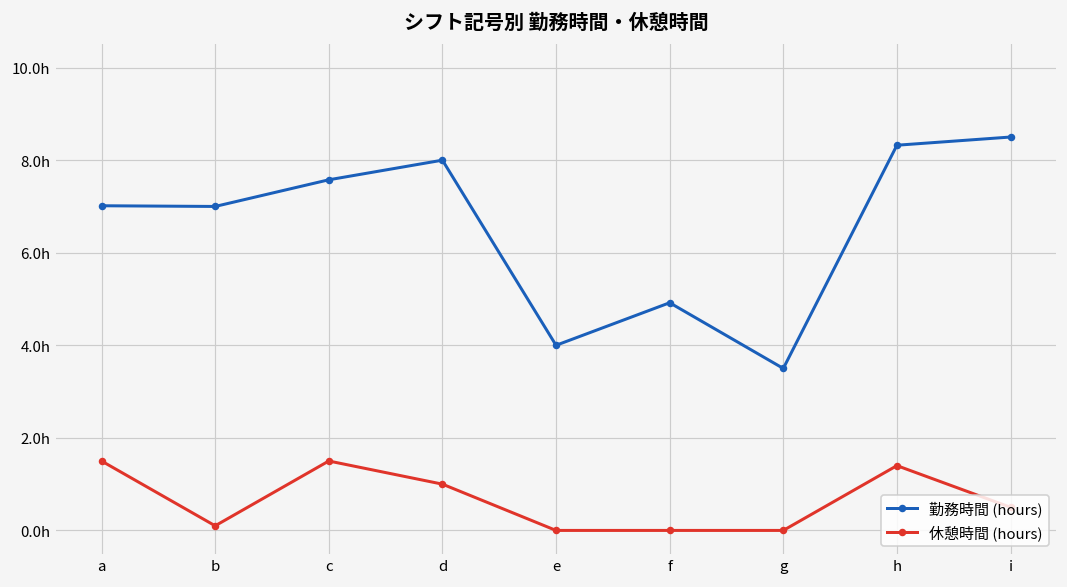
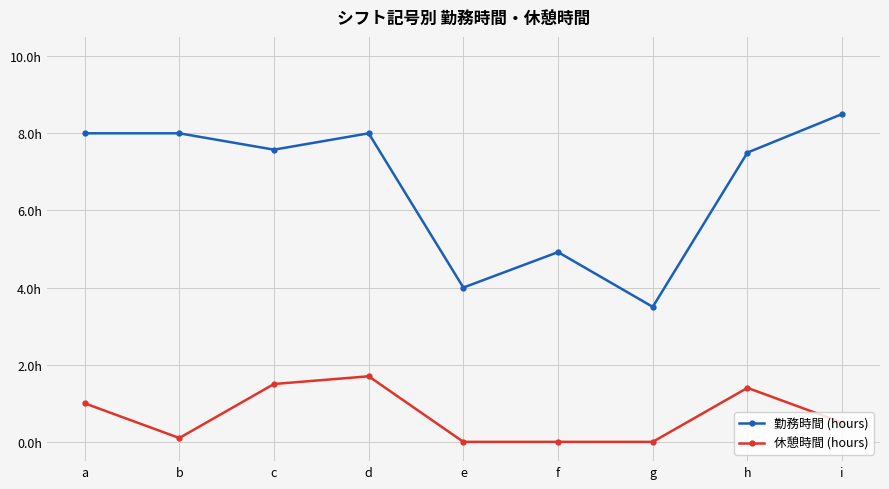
  {
    "勤務時間 (hours)": {
-     "a": "7.0h",
-     "b": "7h",
+     "a": "8.0h",
+     "b": "8h",
      "c": "7.6h",
      "d": "8.0h",
      "e": "4.0h",
      "f": "4.9h",
      "g": "3.5h",
-     "h": "8.3h",
+     "h": "7.5h",
      "i": "8.5h"
    },
    "休憩時間 (hours)": {
-     "a": "1.5h",
+     "a": "1.0h",
      "b": "0.1h",
      "c": "1.5h",
-     "d": "1.0h",
+     "d": "1.7h",
      "e": "0.0h",
      "f": "0.0h",
      "g": "0.0h",
      "h": "1.4h"
    }
  }
